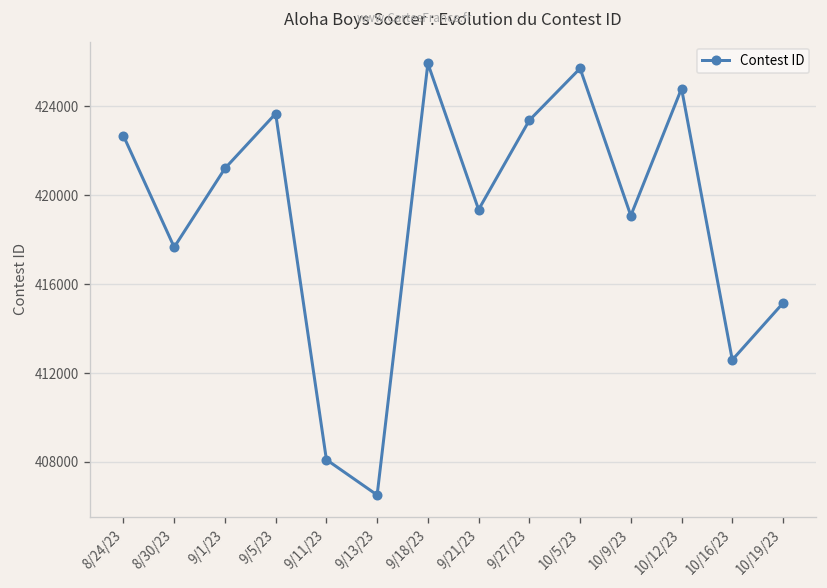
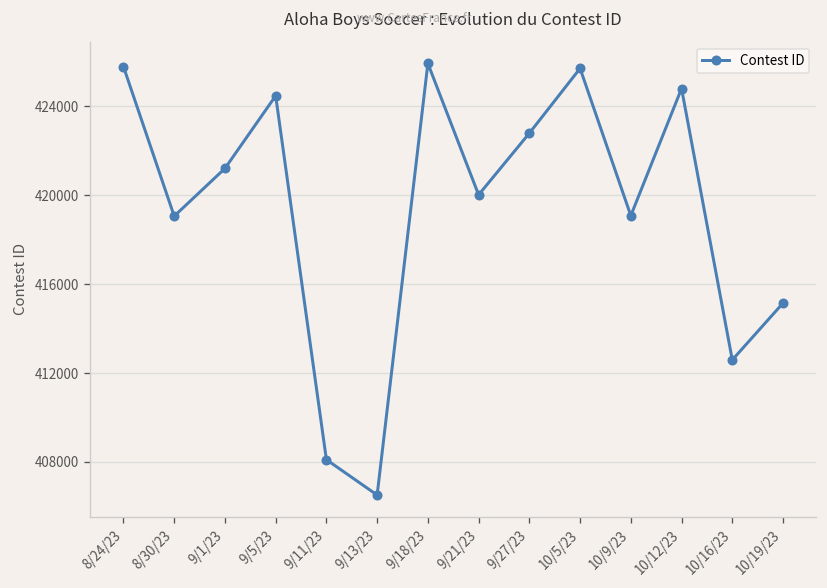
  {
-   "8/24/23": 422700,
-   "8/30/23": 417700,
+   "8/24/23": 425800,
+   "8/30/23": 419100,
    "9/1/23": 421200,
-   "9/5/23": 423700,
+   "9/5/23": 424500,
    "9/11/23": 408100,
    "9/13/23": 406500,
    "9/18/23": 425900,
-   "9/21/23": 419400,
-   "9/27/23": 423400,
+   "9/21/23": 420000,
+   "9/27/23": 422800,
    "10/5/23": 425700,
    "10/9/23": 419100,
    "10/12/23": 424800,
    "10/16/23": 412600,
    "10/19/23": 415200
  }
